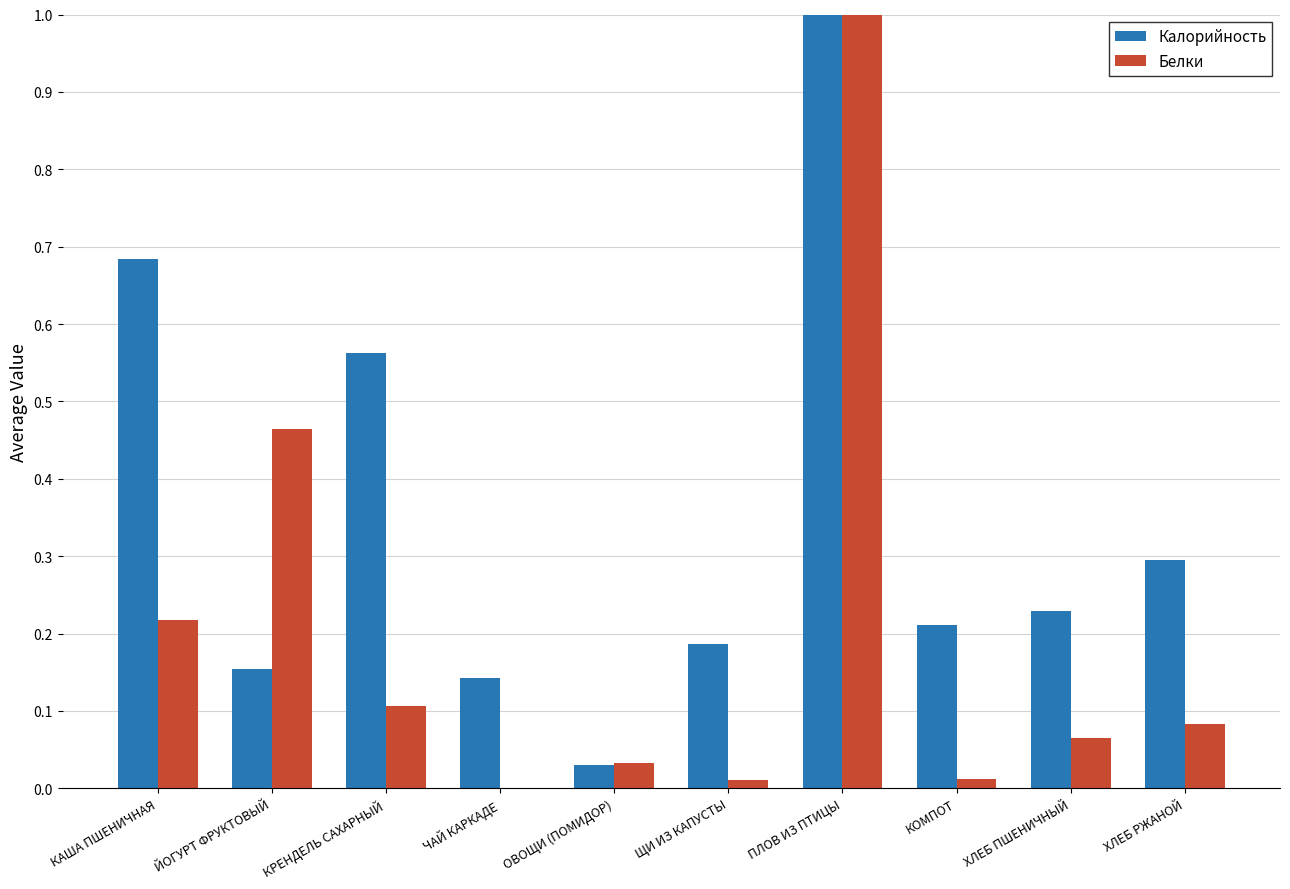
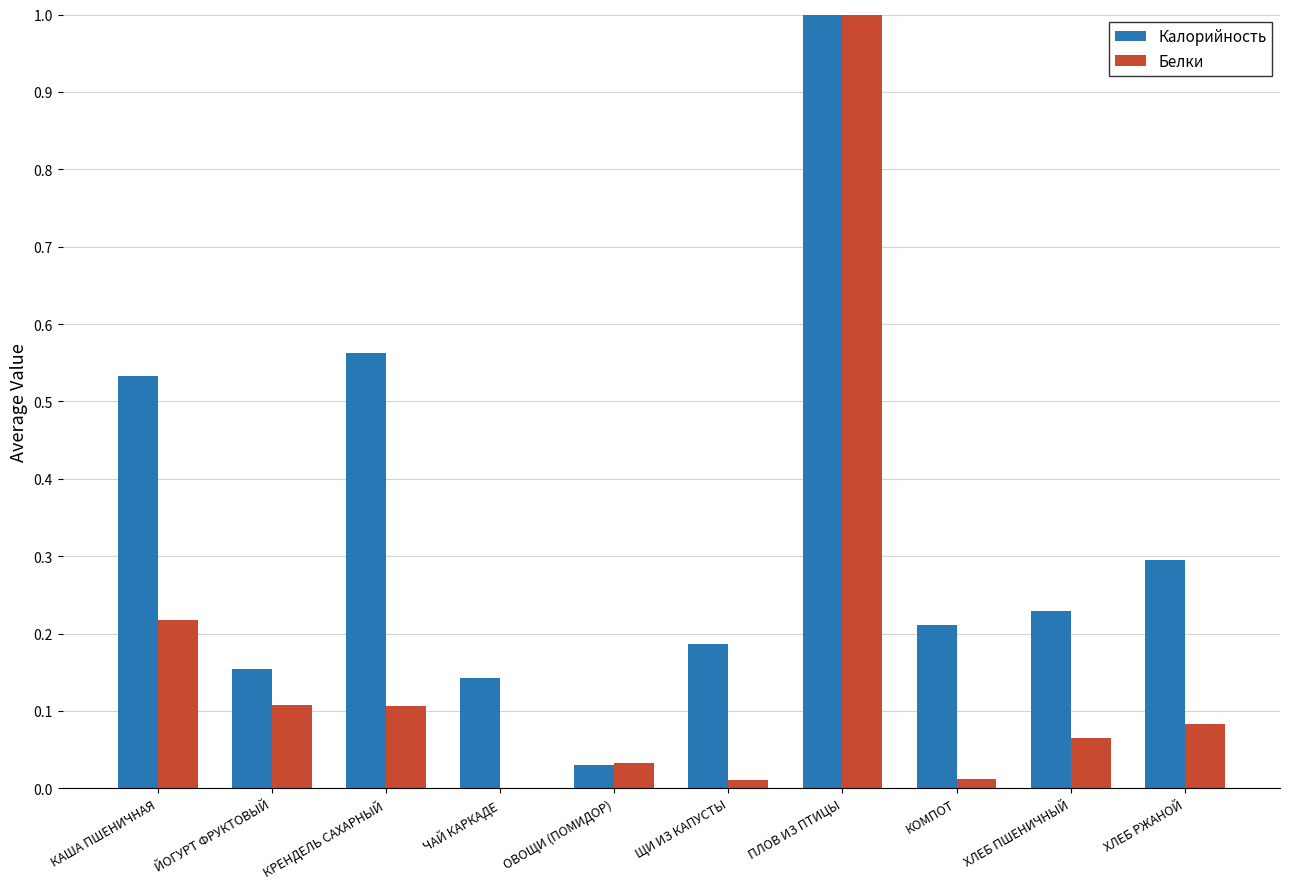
  {
    "Калорийность": {
-     "КАША ПШЕНИЧНАЯ": 0.68,
+     "КАША ПШЕНИЧНАЯ": 0.53,
      "ЙОГУРТ ФРУКТОВЫЙ": 0.15,
      "КРЕНДЕЛЬ САХАРНЫЙ": 0.56,
      "ЧАЙ КАРКАДЕ": 0.14,
      "ОВОЩИ (ПОМИДОР)": 0.03,
      "ЩИ ИЗ КАПУСТЫ": 0.19,
      "ПЛОВ ИЗ ПТИЦЫ": 1.00,
      "КОМПОТ": 0.21,
      "ХЛЕБ ПШЕНИЧНЫЙ": 0.23,
      "ХЛЕБ РЖАНОЙ": 0.30
    },
    "Белки": {
      "КАША ПШЕНИЧНАЯ": 0.22,
-     "ЙОГУРТ ФРУКТОВЫЙ": 0.46,
+     "ЙОГУРТ ФРУКТОВЫЙ": 0.11,
      "КРЕНДЕЛЬ САХАРНЫЙ": 0.11,
      "ЧАЙ КАРКАДЕ": 0.00,
      "ОВОЩИ (ПОМИДОР)": 0.03,
      "ЩИ ИЗ КАПУСТЫ": 0.01,
      "ПЛОВ ИЗ ПТИЦЫ": 1.00,
      "КОМПОТ": 0.01,
      "ХЛЕБ ПШЕНИЧНЫЙ": 0.07,
      "ХЛЕБ РЖАНОЙ": 0.08
    }
  }
